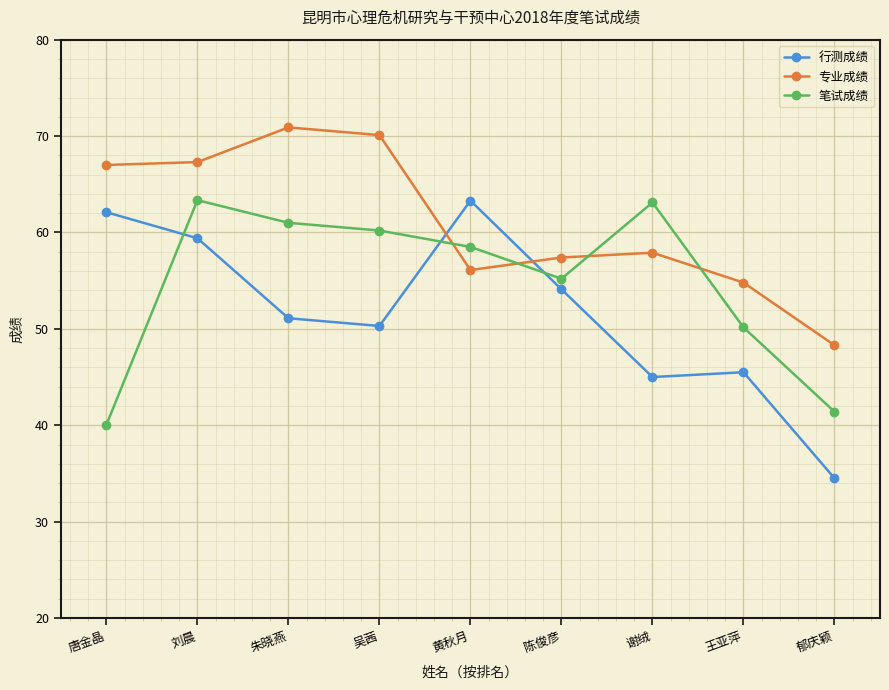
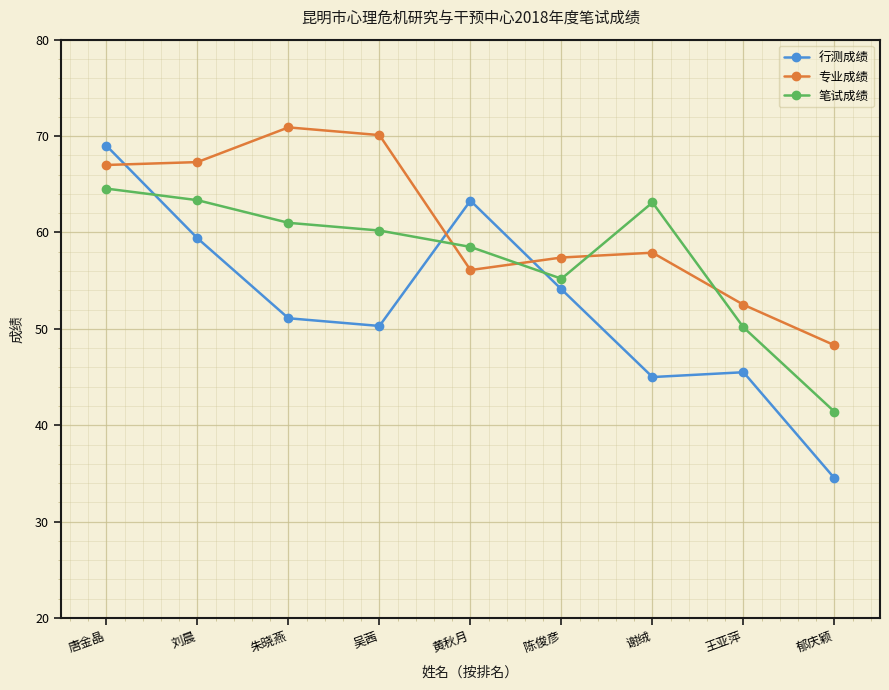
  {
    "行测成绩": {
-     "唐金晶": 62,
+     "唐金晶": 69,
      "刘晨": 59,
      "朱晓燕": 51,
      "吴茜": 50,
      "黄秋月": 63,
      "陈俊彦": 54,
      "谢绒": 45,
      "王亚萍": 46,
      "郁庆颖": 35
    },
    "专业成绩": {
      "唐金晶": 67,
      "刘晨": 67,
      "朱晓燕": 71,
      "吴茜": 70,
      "黄秋月": 56,
      "陈俊彦": 57,
      "谢绒": 58,
-     "王亚萍": 55,
+     "王亚萍": 53,
      "郁庆颖": 48
    },
    "笔试成绩": {
-     "唐金晶": 40,
+     "唐金晶": 65,
      "刘晨": 63,
      "朱晓燕": 61,
      "吴茜": 60,
      "黄秋月": 59,
      "陈俊彦": 55,
      "谢绒": 63,
      "王亚萍": 50,
      "郁庆颖": 41
    }
  }
